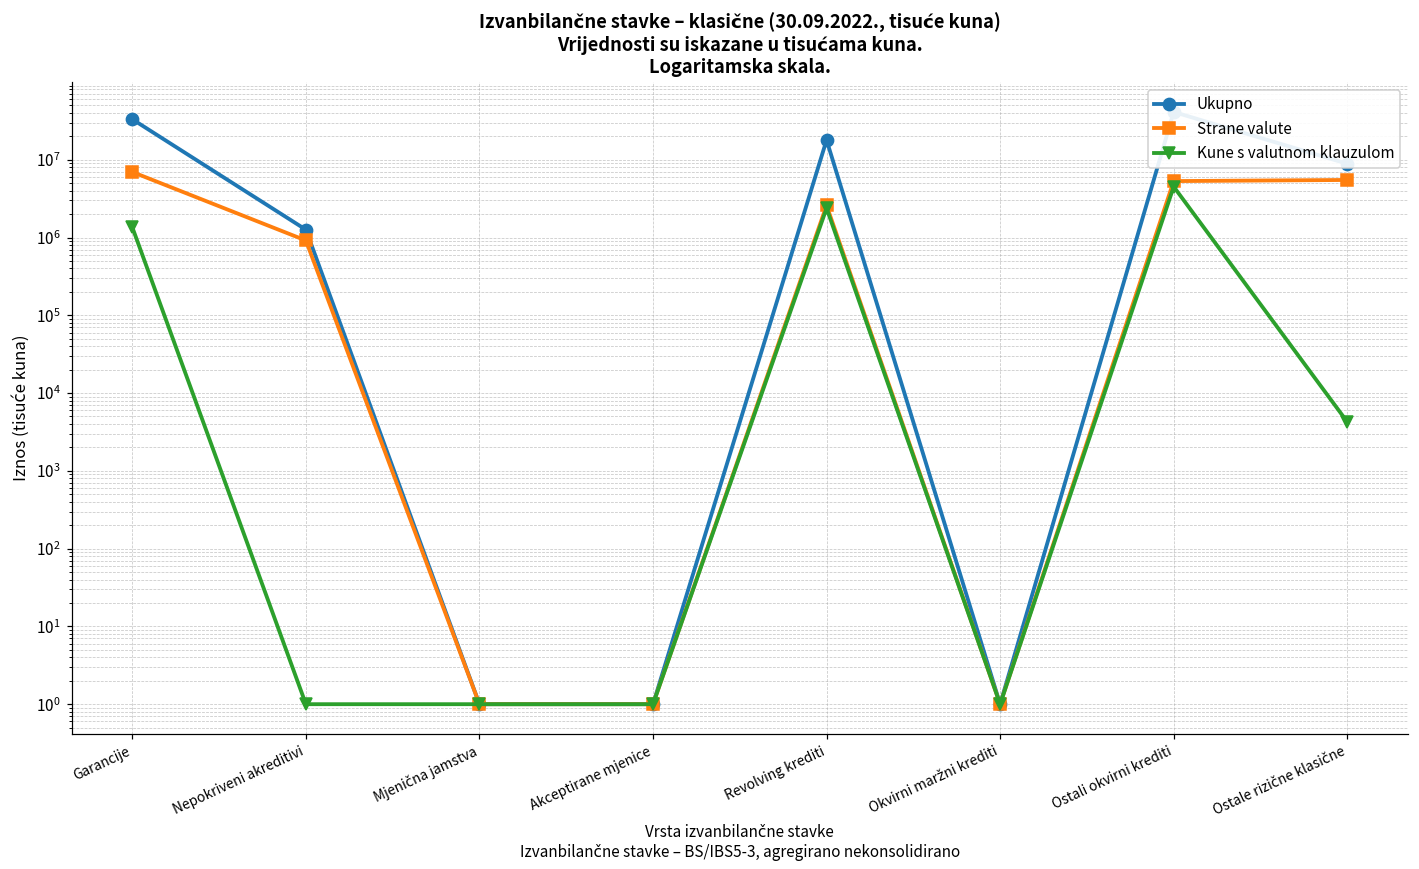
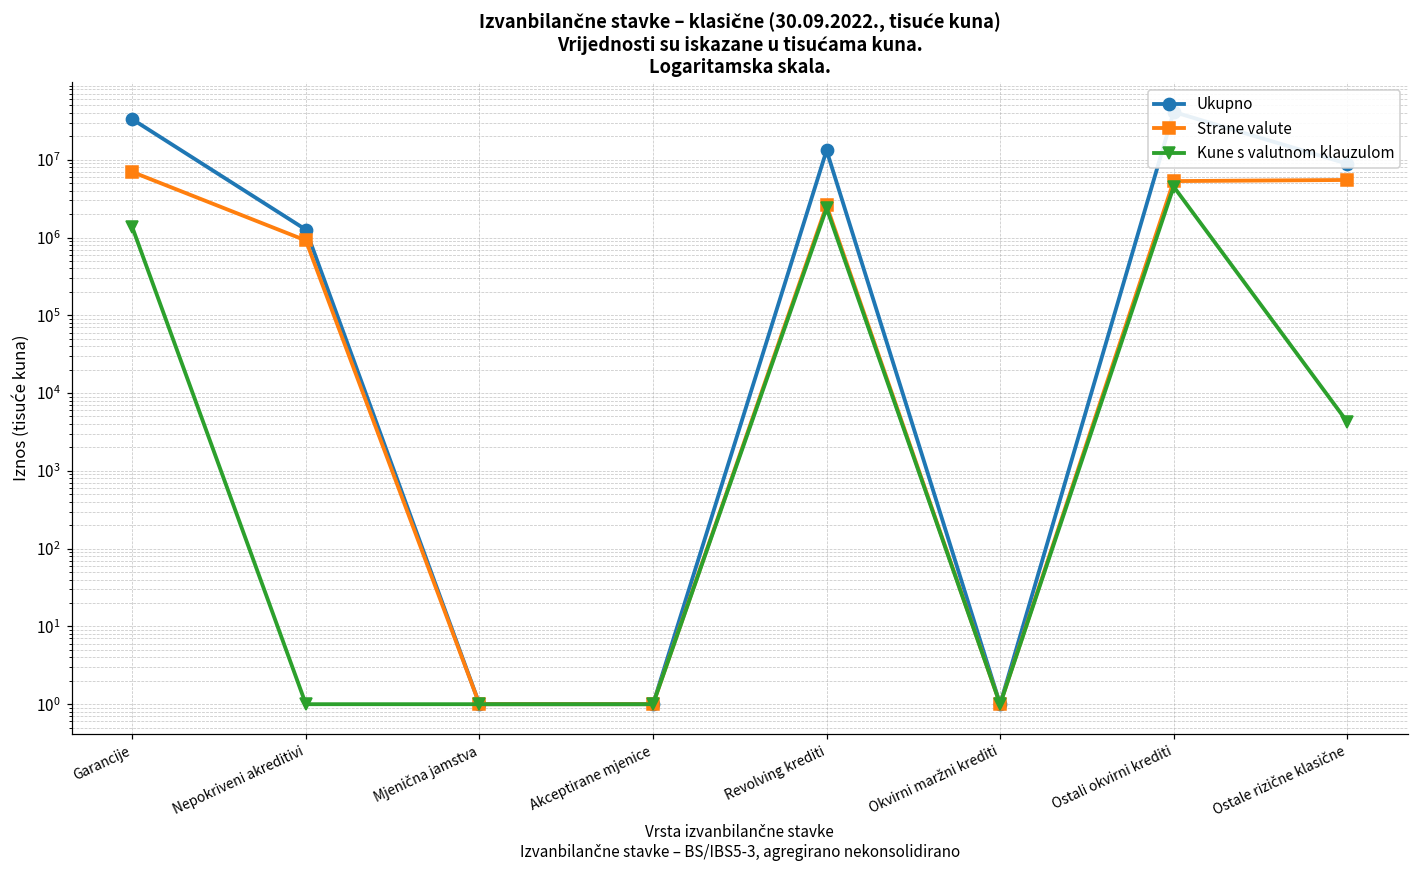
  {
    "Ukupno": {
      "Garancije": 30000000,
      "Nepokriveni akreditivi": 1300000,
-     "Revolving krediti": 18000000,
+     "Revolving krediti": 13000000,
      "Ostale rizične klasične": 9000000
    },
    "Strane valute": {
      "Garancije": 7000000,
      "Nepokriveni akreditivi": 900000,
      "Ostali okvirni krediti": 5000000,
      "Ostale rizične klasične": 5000000
    },
    "Kune s valutnom klauzulom": {
      "Garancije": 1400000,
      "Nepokriveni akreditivi": 1,
      "Ostali okvirni krediti": 5000000,
      "Ostale rizične klasične": 4000
    }
  }
